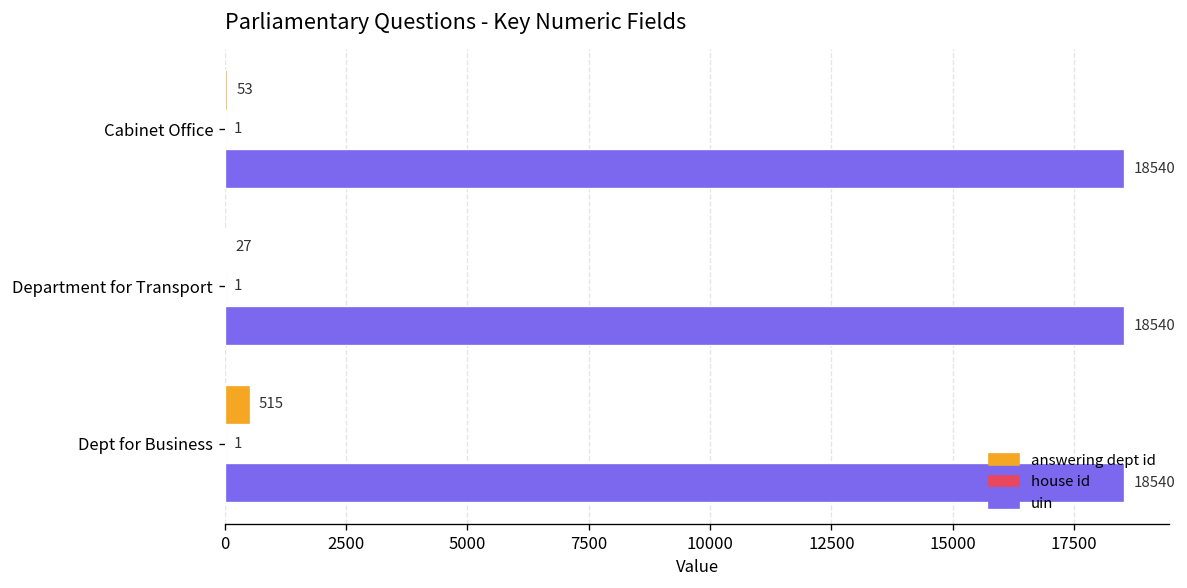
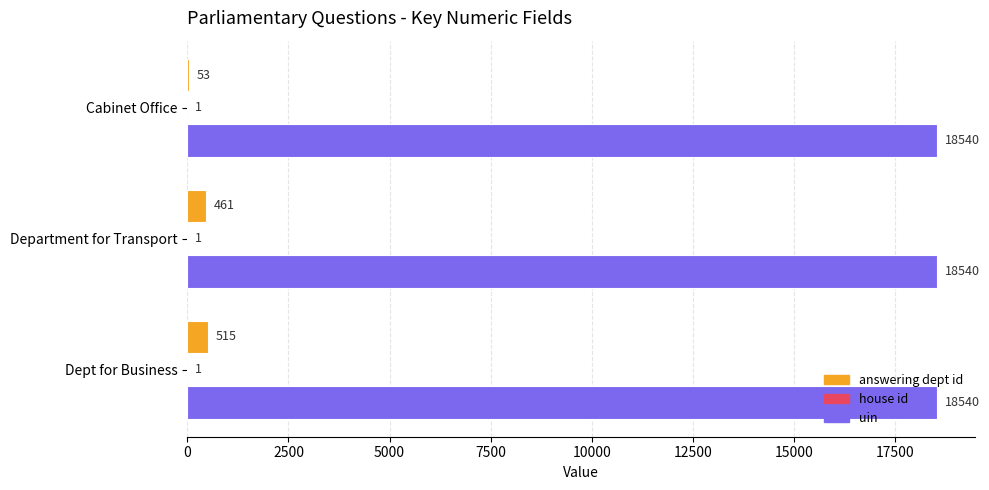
  {
    "answering dept id": {
      "Cabinet Office": 53,
-     "Department for Transport": 27,
+     "Department for Transport": 461,
      "Dept for Business": 515
    },
    "house id": {
      "Cabinet Office": 1,
      "Department for Transport": 1,
      "Dept for Business": 1
    },
    "uin": {
      "Cabinet Office": 18540,
      "Department for Transport": 18540,
      "Dept for Business": 18540
    }
  }
